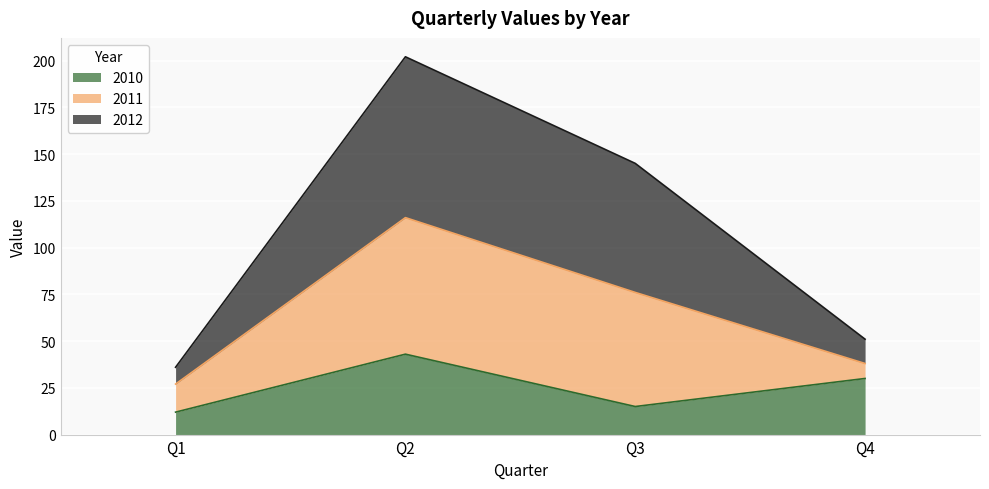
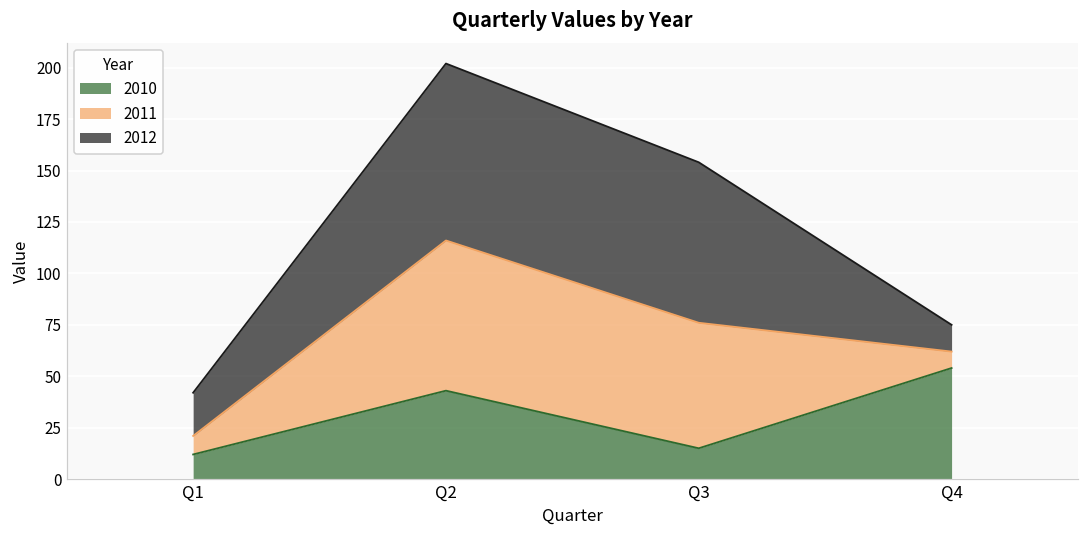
  {
    "2010": {
      "Q1": 12,
      "Q2": 43,
      "Q3": 15,
-     "Q4": 30
+     "Q4": 54
    },
    "2011": {
-     "Q1": 15,
+     "Q1": 9,
      "Q2": 73,
      "Q3": 61,
      "Q4": 8
    },
    "2012": {
-     "Q1": 9,
+     "Q1": 21,
      "Q2": 86,
-     "Q3": 69,
+     "Q3": 78,
      "Q4": 13
    }
  }
